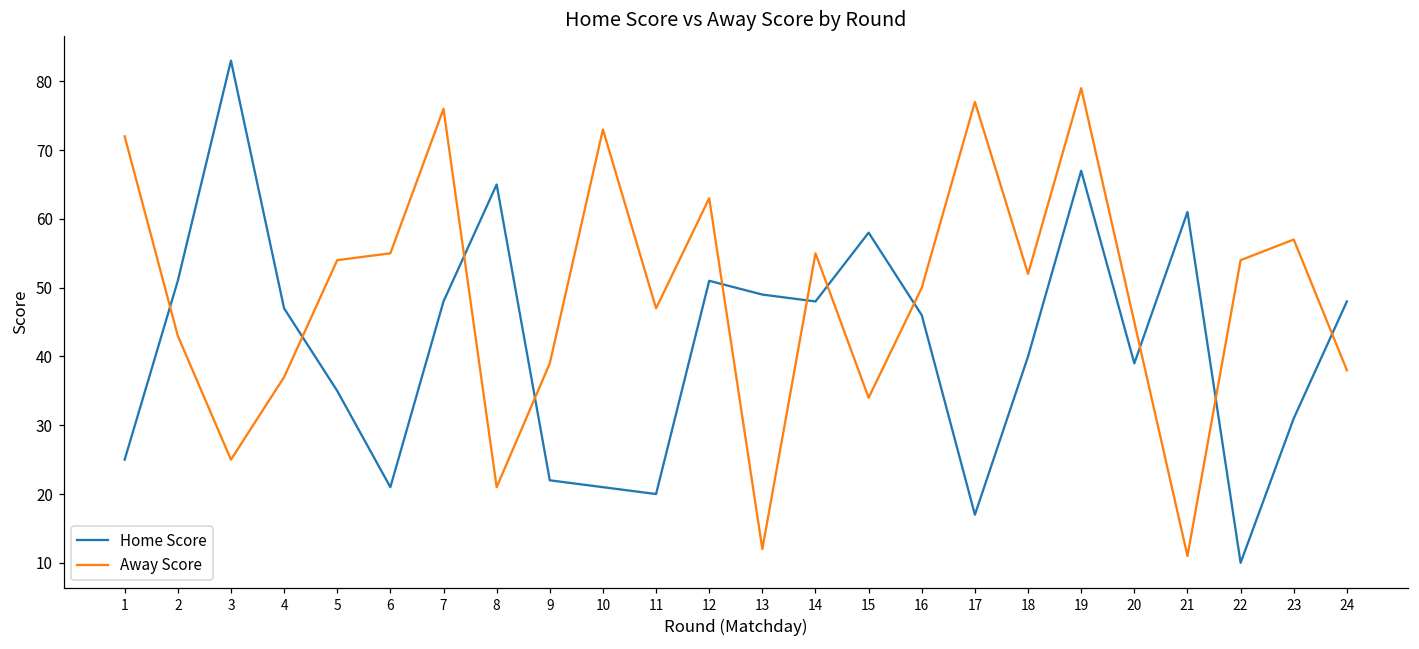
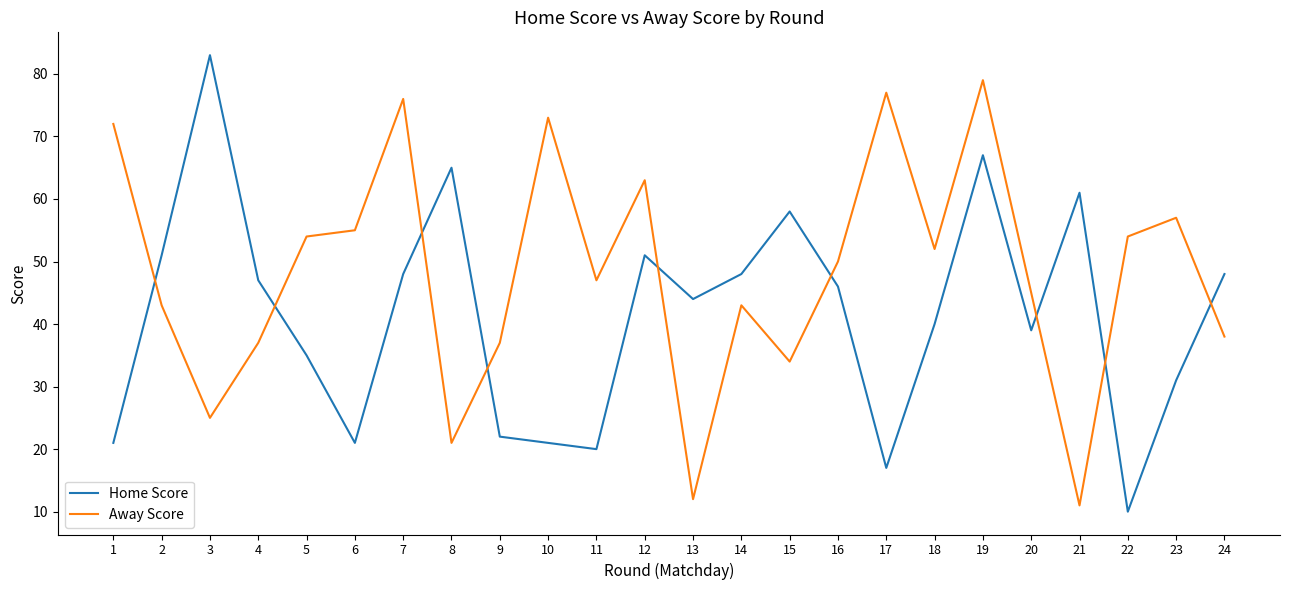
  {
    "Home Score": {
-     "1": 25,
+     "1": 21,
      "2": 51,
      "3": 83,
      "4": 47,
      "5": 35,
      "6": 21,
      "7": 48,
      "8": 65,
      "9": 22,
      "10": 21,
      "11": 20,
      "12": 51,
-     "13": 49,
+     "13": 44,
      "14": 48,
      "15": 58,
      "16": 46,
      "17": 17,
      "18": 40,
      "19": 67,
      "20": 39,
      "21": 61,
      "22": 10,
      "23": 31,
      "24": 48
    },
    "Away Score": {
      "1": 72,
      "2": 43,
      "3": 25,
      "4": 37,
      "5": 54,
      "6": 55,
      "7": 76,
      "8": 21,
-     "9": 39,
+     "9": 37,
      "10": 73,
      "11": 47,
      "12": 63,
      "13": 12,
-     "14": 55,
+     "14": 43,
      "15": 34,
      "16": 50,
      "17": 77,
      "18": 52,
      "19": 79,
      "20": 45,
      "21": 11,
      "22": 54,
      "23": 57,
      "24": 38
    }
  }
